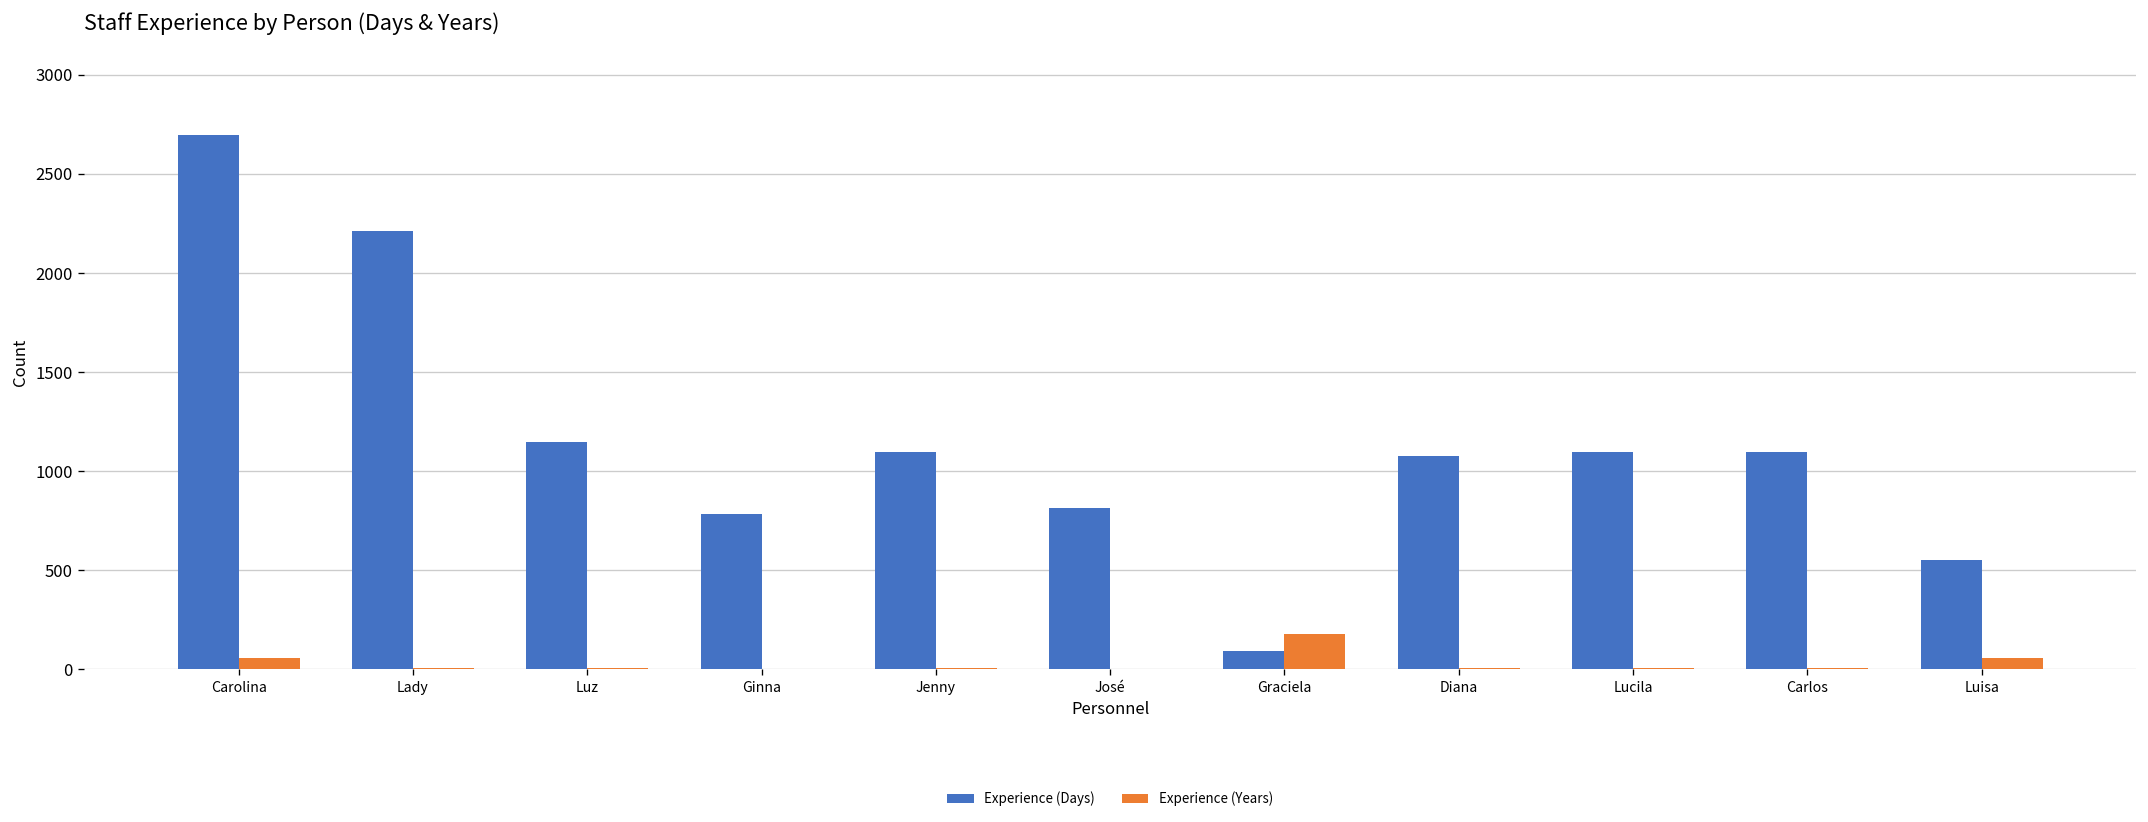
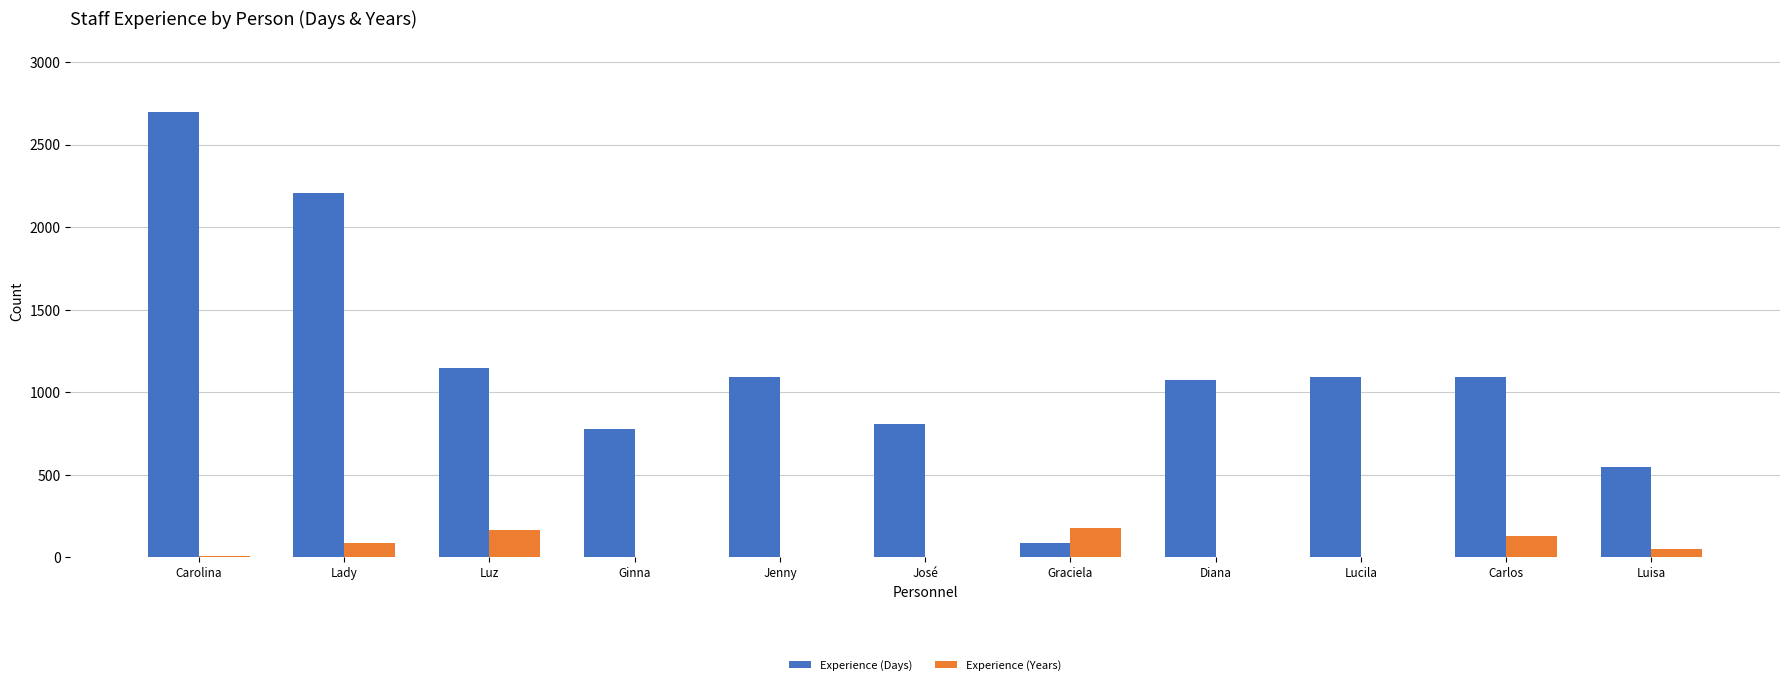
  {
    "Experience (Days)": {
      "Carolina": 2700,
      "Lady": 2210,
      "Luz": 1150,
      "Ginna": 780,
      "Jenny": 1100,
      "José": 810,
      "Graciela": 90,
      "Diana": 1080,
      "Lucila": 1090,
      "Carlos": 1090,
      "Luisa": 550
    },
    "Experience (Years)": {
-     "Carolina": 60,
-     "Lady": 10,
-     "Luz": 0,
+     "Carolina": 10,
+     "Lady": 90,
+     "Luz": 160,
      "Graciela": 180,
-     "Carlos": 0,
+     "Carlos": 130,
      "Luisa": 50
    }
  }
